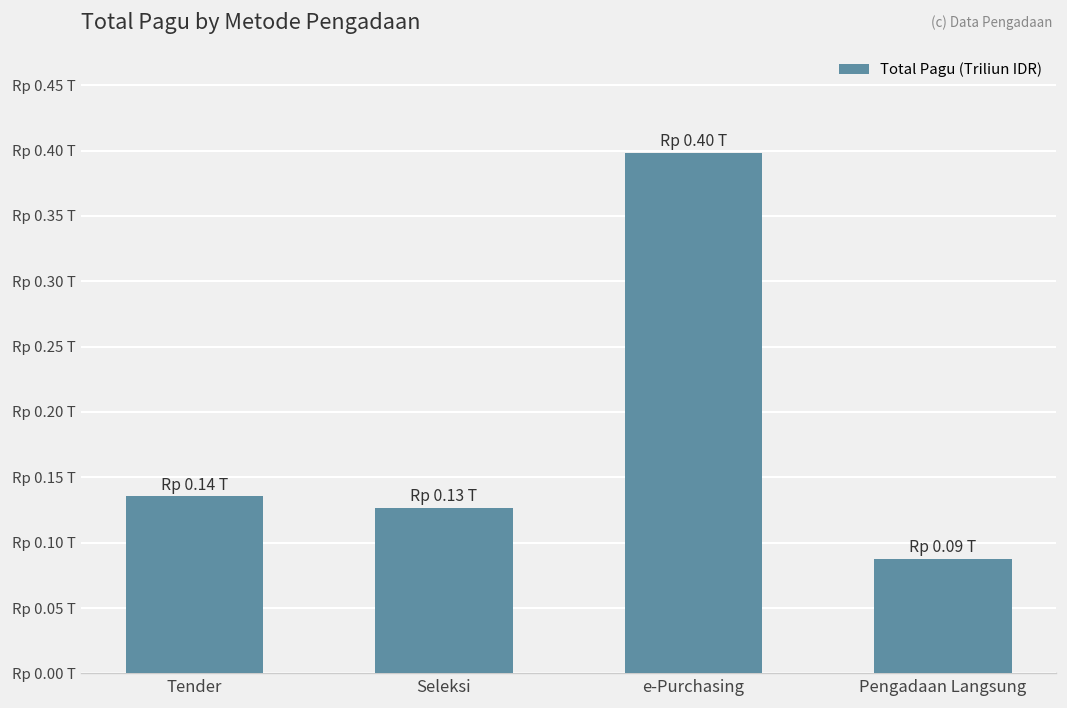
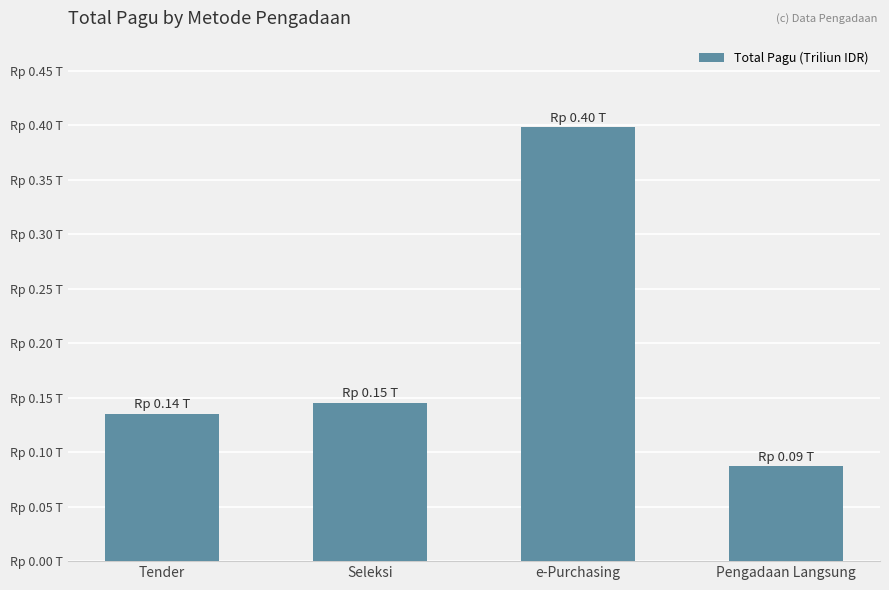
  {
    "Tender": 0.14,
-   "Seleksi": 0.13,
+   "Seleksi": 0.15,
    "e-Purchasing": 0.40,
    "Pengadaan Langsung": 0.09
  }
